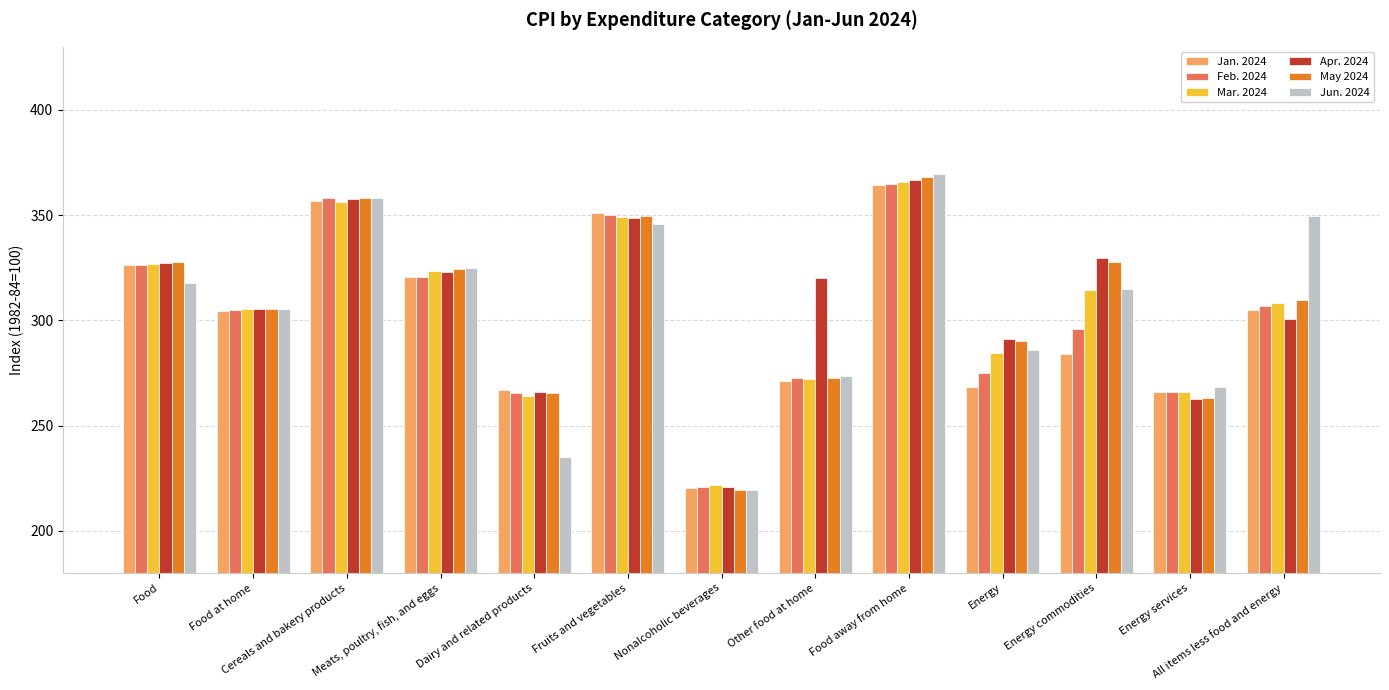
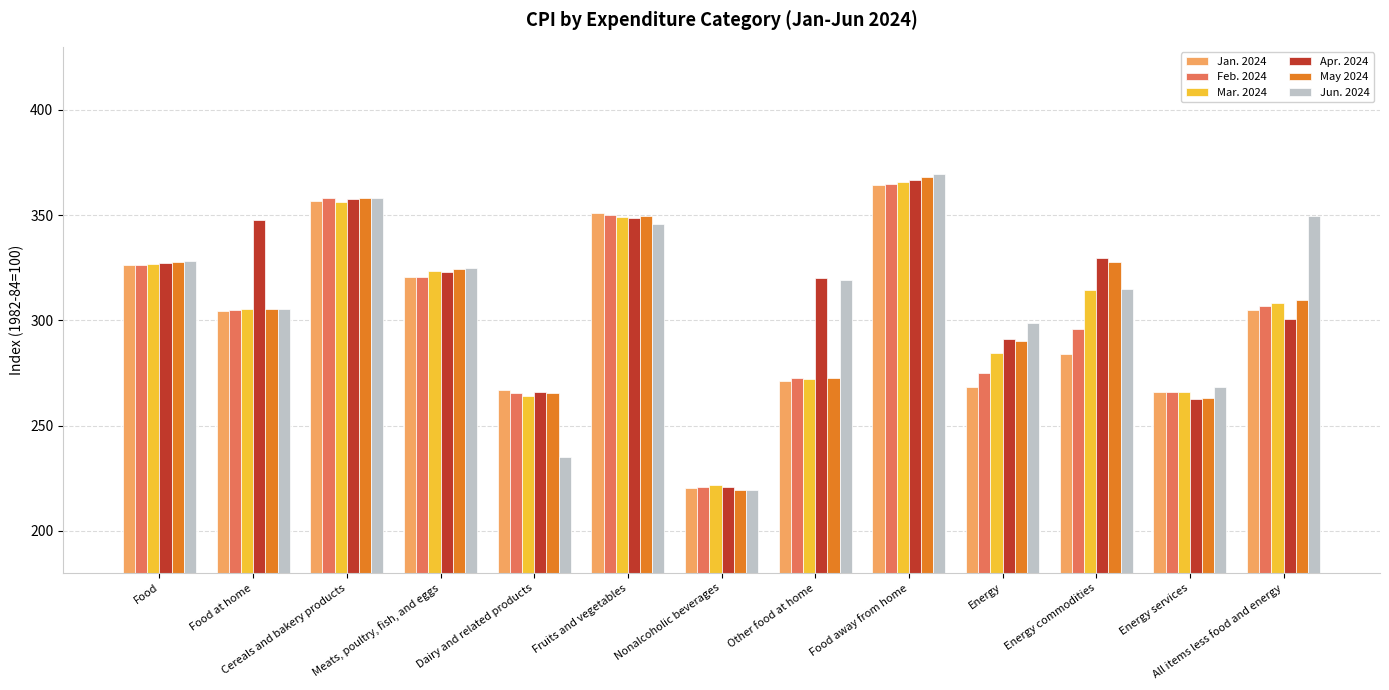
  {
    "Apr. 2024": {
      "Food": 327,
-     "Food at home": 305,
+     "Food at home": 348,
      "Cereals and bakery products": 357,
      "Meats, poultry, fish, and eggs": 323,
      "Dairy and related products": 266,
      "Fruits and vegetables": 348,
      "Nonalcoholic beverages": 221,
      "Other food at home": 320,
      "Food away from home": 367,
      "Energy": 291,
      "Energy commodities": 330,
      "Energy services": 263,
      "All items less food and energy": 301
    },
    "Jun. 2024": {
-     "Food": 318,
+     "Food": 328,
      "Food at home": 306,
      "Cereals and bakery products": 358,
      "Meats, poultry, fish, and eggs": 325,
      "Dairy and related products": 235,
      "Fruits and vegetables": 346,
      "Nonalcoholic beverages": 220,
-     "Other food at home": 274,
+     "Other food at home": 319,
      "Food away from home": 370,
-     "Energy": 286,
+     "Energy": 299,
      "Energy commodities": 315,
      "Energy services": 268,
      "All items less food and energy": 350
    }
  }
